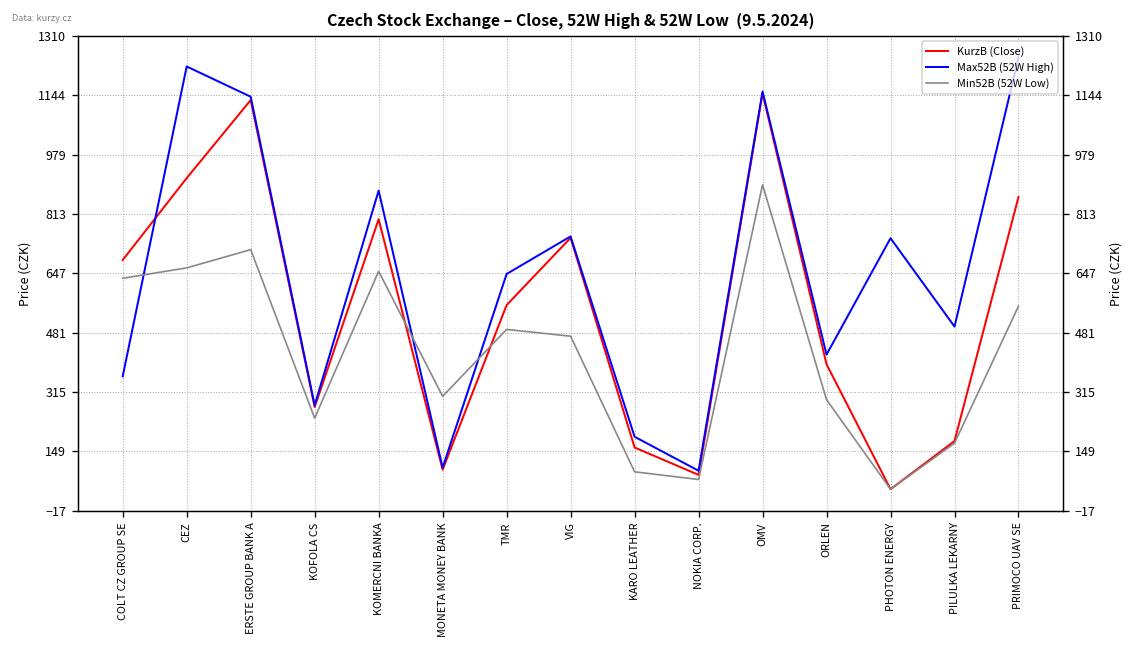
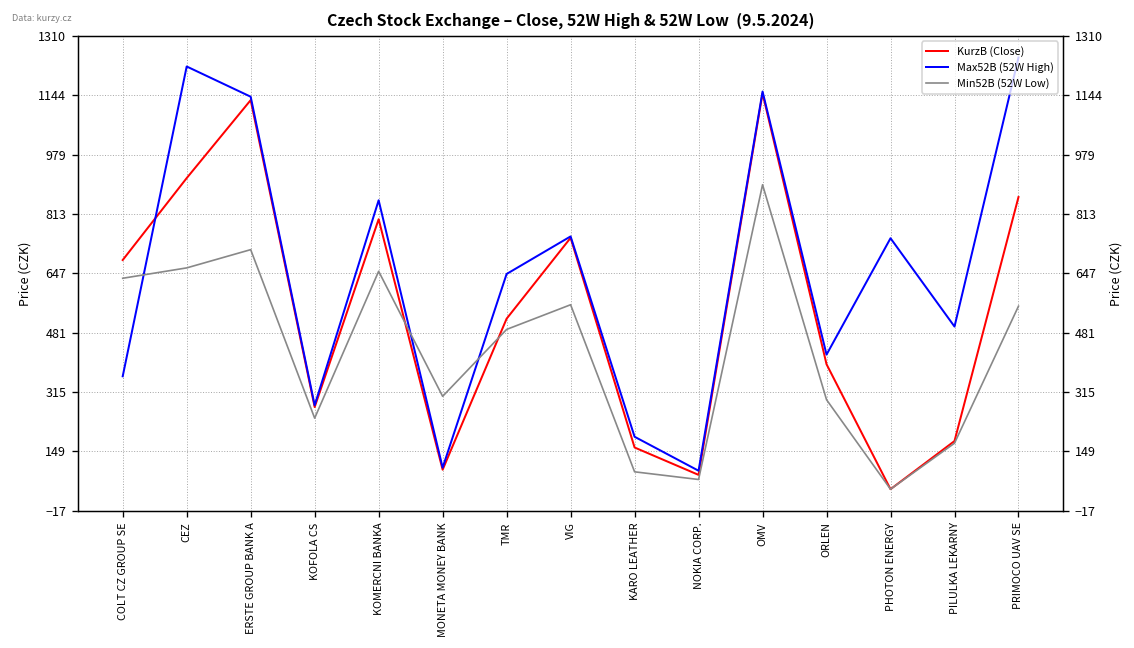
  {
    "KurzB (Close)": {
      "COLT CZ GROUP SE": 680,
      "CEZ": 910,
      "ERSTE GROUP BANK A": 1130,
      "KOMERCNI BANKA": 800,
-     "TMR": 560,
+     "TMR": 520,
      "KARO LEATHER": 160,
      "NOKIA CORP.": 80,
      "ORLEN": 390,
      "PRIMOCO UAV SE": 860
    },
    "Max52B (52W High)": {
      "COLT CZ GROUP SE": 360,
      "CEZ": 1230,
      "ERSTE GROUP BANK A": 1140,
-     "KOMERCNI BANKA": 880,
+     "KOMERCNI BANKA": 850,
      "TMR": 650,
      "KARO LEATHER": 190,
      "NOKIA CORP.": 100,
      "ORLEN": 420,
      "PHOTON ENERGY": 740,
      "PILULKA LEKARNY": 500
    },
    "Min52B (52W Low)": {
      "COLT CZ GROUP SE": 630,
      "CEZ": 660,
      "ERSTE GROUP BANK A": 710,
      "KOFOLA CS": 240,
      "KOMERCNI BANKA": 650,
      "MONETA MONEY BANK": 300,
      "TMR": 490,
-     "VIG": 470,
+     "VIG": 560,
      "KARO LEATHER": 90,
      "NOKIA CORP.": 70,
      "OMV": 890,
      "ORLEN": 290,
      "PRIMOCO UAV SE": 560
    }
  }
